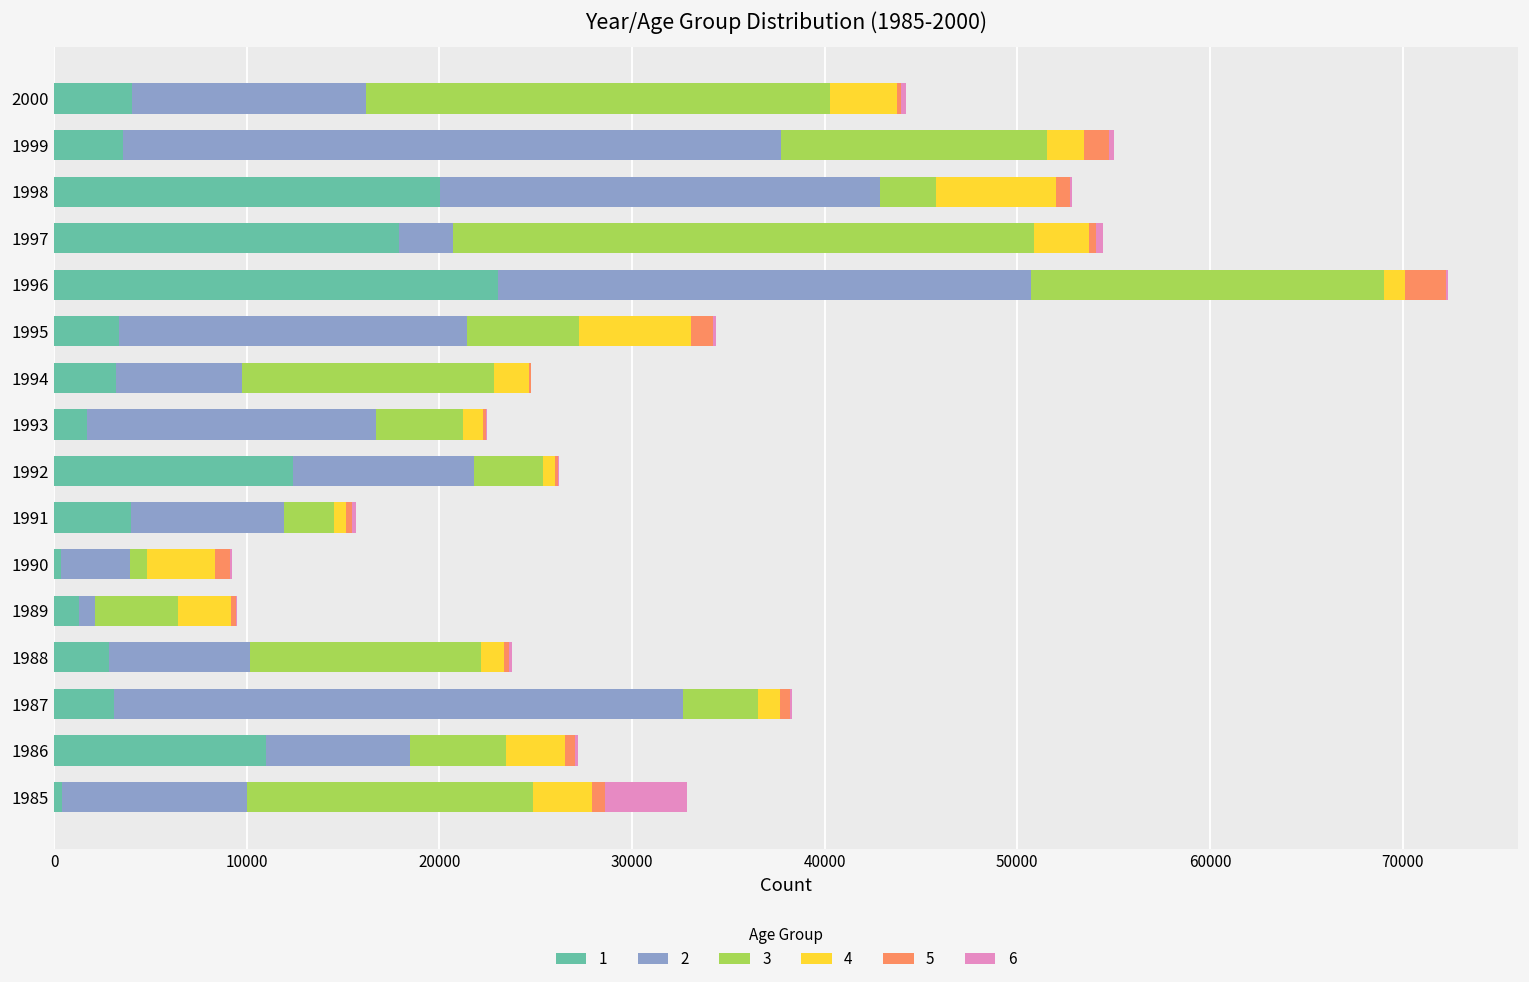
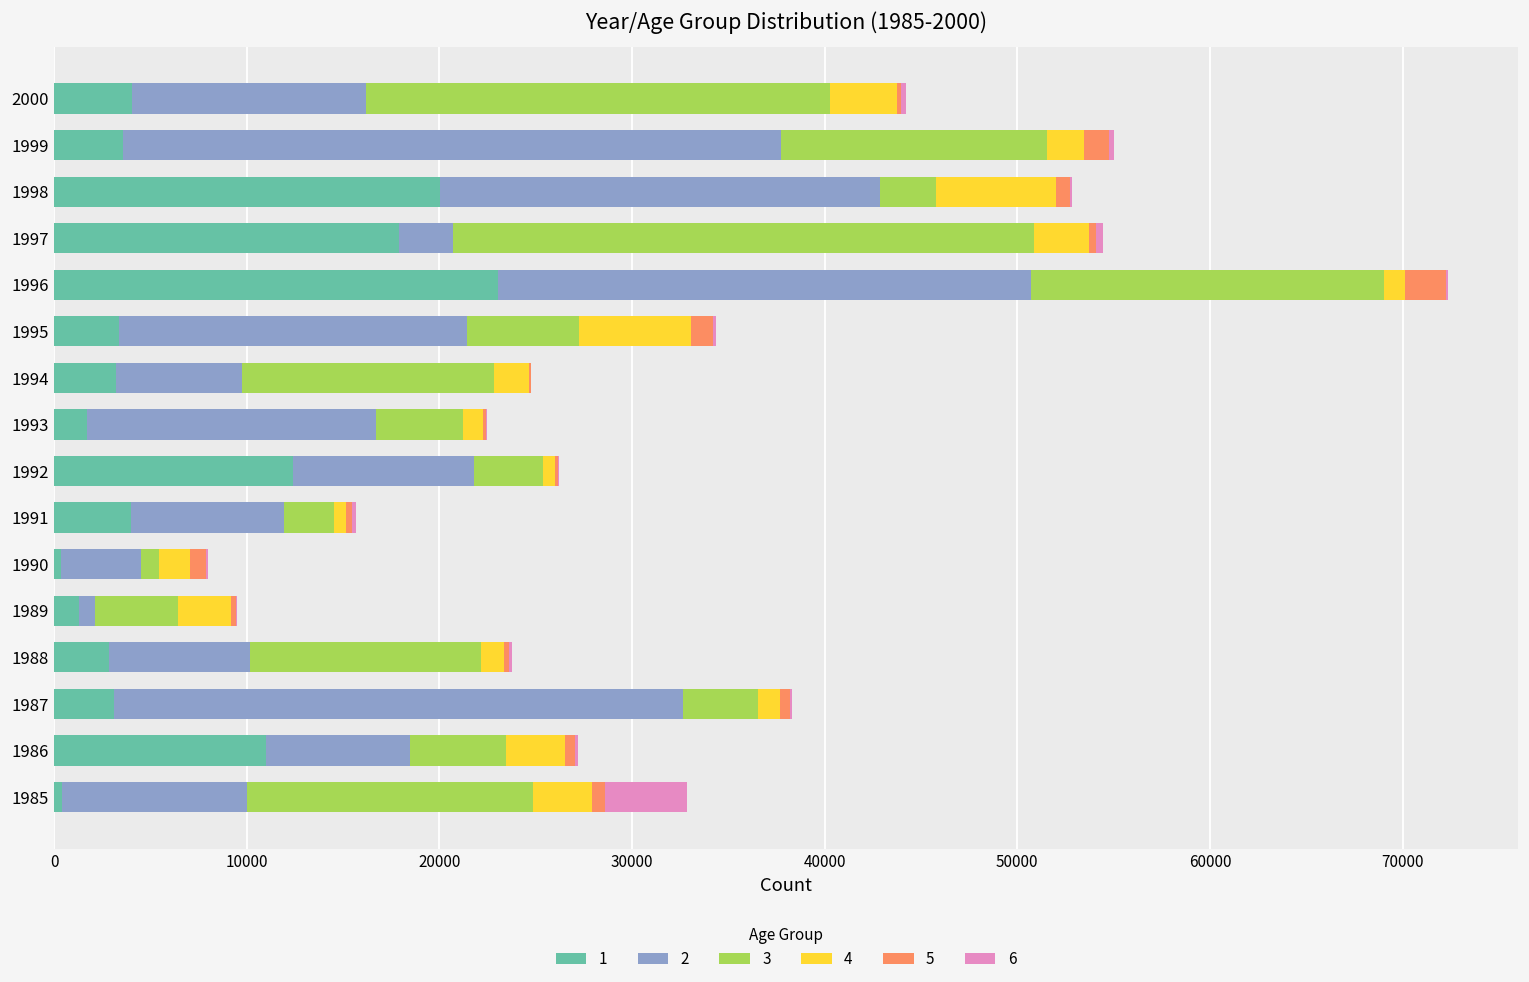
  {
    "1": {
      "2000": 4100,
      "1999": 3600,
      "1998": 20000,
      "1997": 17900,
      "1996": 23100,
      "1995": 3400,
      "1994": 3200,
      "1993": 1700,
      "1992": 12400,
      "1991": 4000,
      "1990": 300,
      "1989": 1300,
      "1988": 2900,
      "1987": 3100,
      "1986": 11000,
      "1985": 400
    },
    "2": {
      "2000": 12100,
      "1999": 34100,
      "1998": 22800,
      "1997": 2800,
      "1996": 27600,
      "1995": 18000,
      "1994": 6600,
      "1993": 15000,
      "1992": 9400,
      "1991": 7900,
-     "1990": 3600,
+     "1990": 4200,
      "1989": 800,
      "1988": 7300,
      "1987": 29500,
      "1986": 7500,
      "1985": 9600
    },
    "3": {
      "2000": 24100,
      "1999": 13800,
      "1998": 2900,
      "1997": 30100,
      "1996": 18300,
      "1995": 5800,
      "1994": 13000,
      "1993": 4500,
      "1992": 3600,
      "1991": 2600,
      "1990": 900,
      "1989": 4300,
      "1988": 12000,
      "1987": 3900,
      "1986": 4900,
      "1985": 14800
    },
    "4": {
      "2000": 3500,
      "1999": 1900,
      "1998": 6200,
      "1997": 2900,
      "1996": 1100,
      "1995": 5800,
      "1994": 1800,
      "1993": 1100,
      "1992": 600,
      "1991": 600,
-     "1990": 3500,
+     "1990": 1600,
      "1989": 2700,
      "1988": 1200,
      "1987": 1100,
      "1986": 3100,
      "1985": 3100
    },
    "5": {
      "2000": 200,
      "1999": 1300,
      "1998": 700,
      "1997": 400,
      "1996": 2100,
      "1995": 1200,
      "1993": 200,
      "1991": 300,
      "1990": 800,
      "1989": 300,
      "1988": 300,
      "1987": 500,
      "1986": 500,
      "1985": 700
    },
    "6": {
      "2000": 300,
      "1999": 300,
      "1997": 300,
      "1991": 200,
      "1988": 200,
      "1986": 200,
      "1985": 4200
    }
  }
